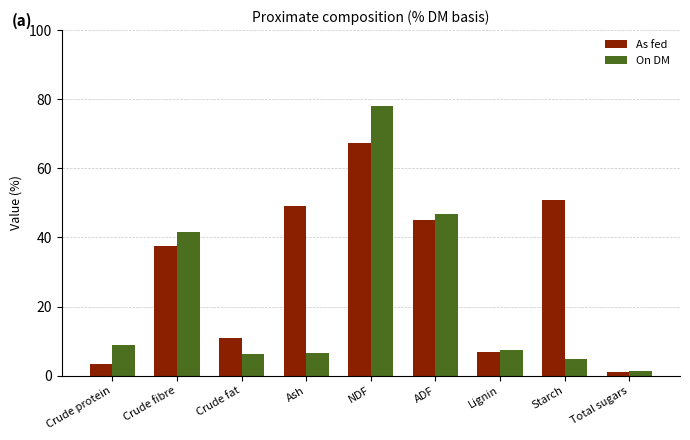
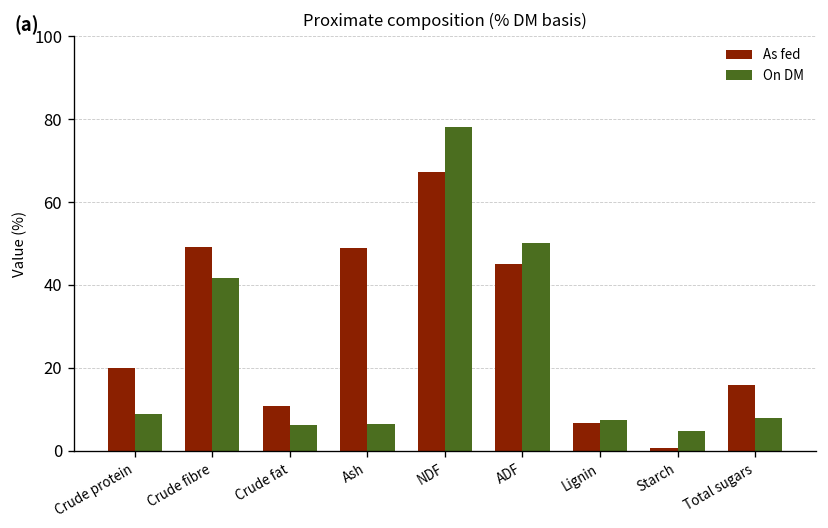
  {
    "As fed": {
-     "Crude protein": 4,
-     "Crude fibre": 38,
+     "Crude protein": 20,
+     "Crude fibre": 49,
      "Crude fat": 11,
      "Ash": 49,
      "NDF": 67,
      "ADF": 45,
      "Lignin": 7,
-     "Starch": 51,
-     "Total sugars": 1
+     "Starch": 1,
+     "Total sugars": 16
    },
    "On DM": {
      "Crude protein": 9,
      "Crude fibre": 42,
      "Crude fat": 6,
      "Ash": 7,
      "NDF": 78,
-     "ADF": 47,
+     "ADF": 50,
      "Lignin": 8,
      "Starch": 5,
-     "Total sugars": 1
+     "Total sugars": 8
    }
  }
